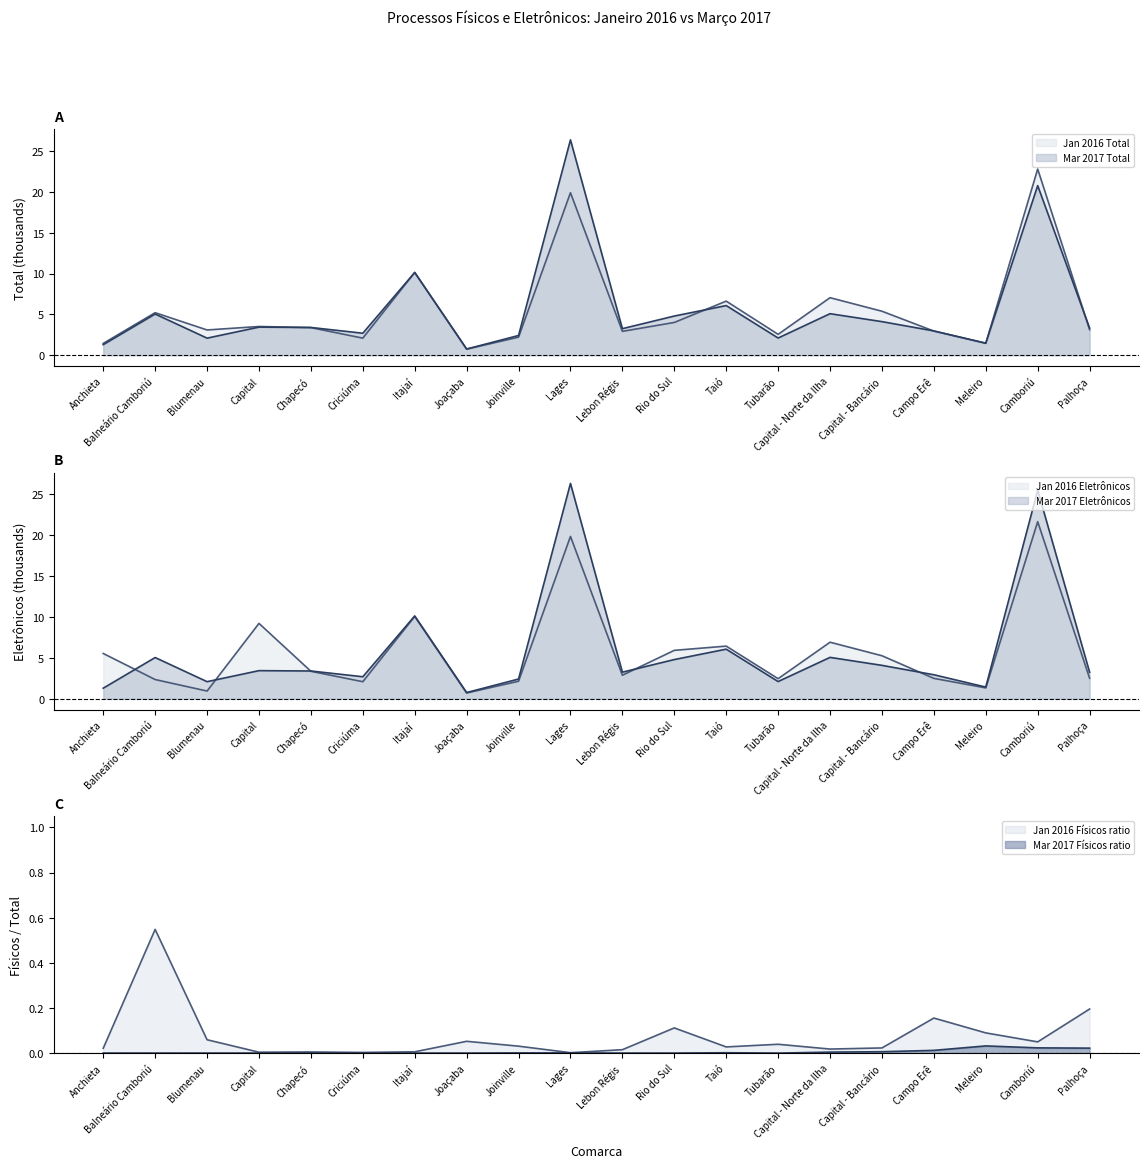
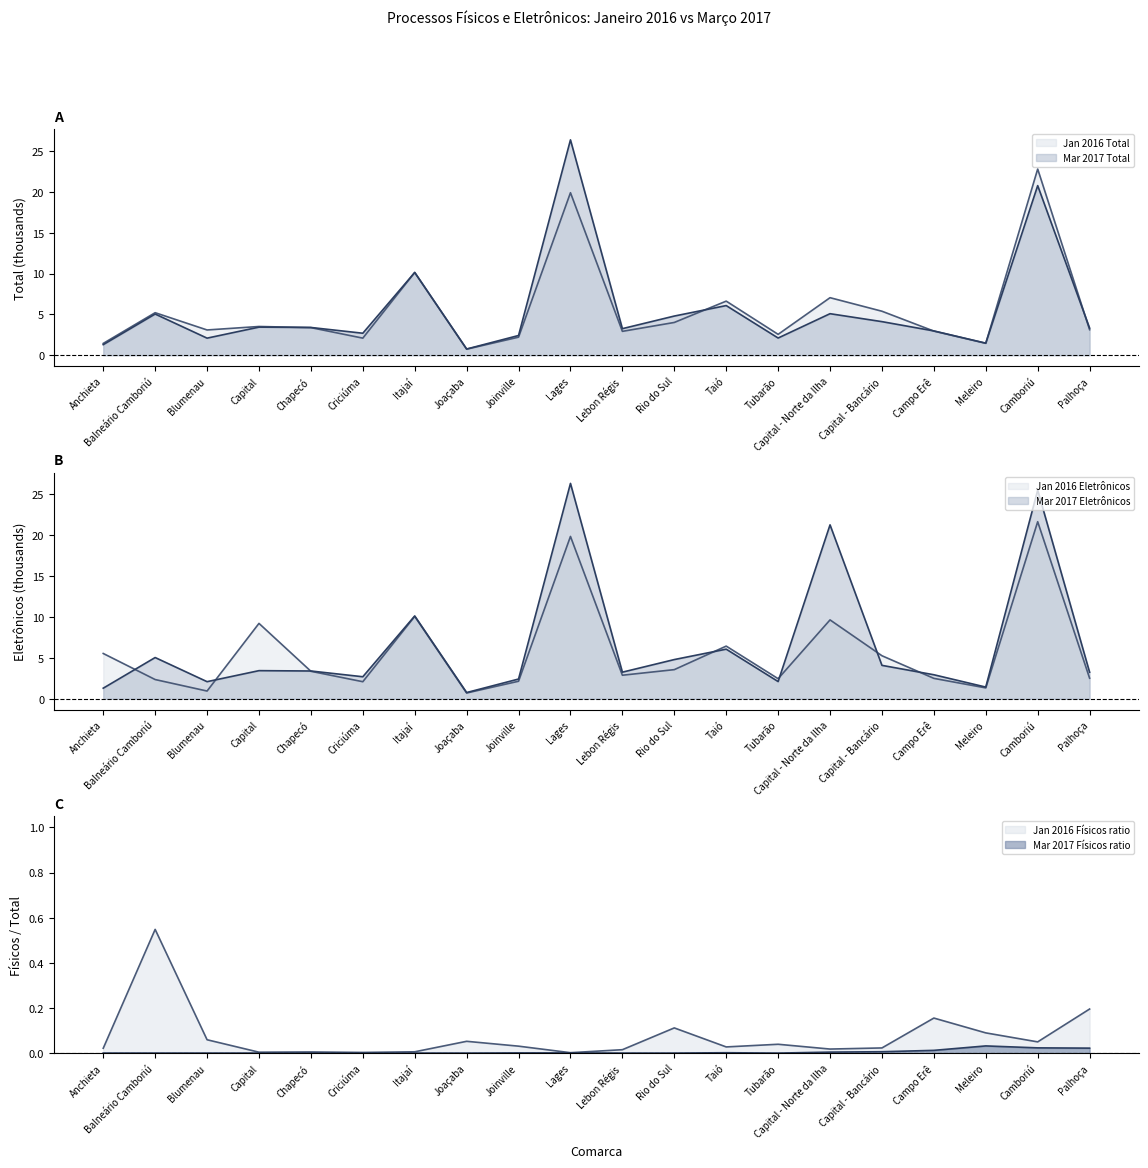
  {
    "B": {
      "Jan 2016 Eletrônicos": {
        "Anchieta": 6,
        "Balneário Camboriú": 2,
        "Blumenau": 1,
        "Capital": 9,
        "Criciúma": 2,
        "Lages": 20,
        "Lebon Régis": 3,
-       "Rio do Sul": 6,
+       "Rio do Sul": 4,
        "Taió": 6,
        "Tubarão": 2,
-       "Capital - Norte da Ilha": 7,
+       "Capital - Norte da Ilha": 10,
        "Capital - Bancário": 5,
        "Campo Erê": 2,
        "Camboriú": 22,
        "Palhoça": 3
      },
      "Mar 2017 Eletrônicos": {
        "Anchieta": 1,
        "Balneário Camboriú": 5,
        "Blumenau": 2,
        "Capital": 3,
        "Criciúma": 3,
        "Lages": 26,
        "Lebon Régis": 3,
        "Rio do Sul": 5,
        "Taió": 6,
        "Tubarão": 2,
-       "Capital - Norte da Ilha": 5,
+       "Capital - Norte da Ilha": 21,
        "Capital - Bancário": 4,
        "Campo Erê": 3,
        "Palhoça": 3
      }
    },
    "C": {
      "Jan 2016 Físicos ratio": {
        "Anchieta": 0.02,
        "Balneário Camboriú": 0.55,
        "Blumenau": 0.06,
        "Joaçaba": 0.05,
        "Joinville": 0.03,
        "Lebon Régis": 0.02,
        "Rio do Sul": 0.11,
        "Taió": 0.03,
        "Tubarão": 0.04,
        "Capital - Norte da Ilha": 0.02,
        "Capital - Bancário": 0.02,
        "Campo Erê": 0.16,
        "Meleiro": 0.09,
        "Camboriú": 0.05,
        "Palhoça": 0.20
      },
      "Mar 2017 Físicos ratio": {
        "Anchieta": 0.00,
        "Balneário Camboriú": 0.00,
        "Blumenau": 0.00,
        "Joaçaba": 0.00,
        "Joinville": 0.00,
        "Lebon Régis": 0.00,
        "Rio do Sul": 0.00,
        "Taió": 0.00,
        "Tubarão": 0.00,
        "Capital - Norte da Ilha": 0.00,
        "Capital - Bancário": 0.01,
        "Campo Erê": 0.01,
        "Meleiro": 0.03,
        "Camboriú": 0.02,
        "Palhoça": 0.02
      }
    }
  }
